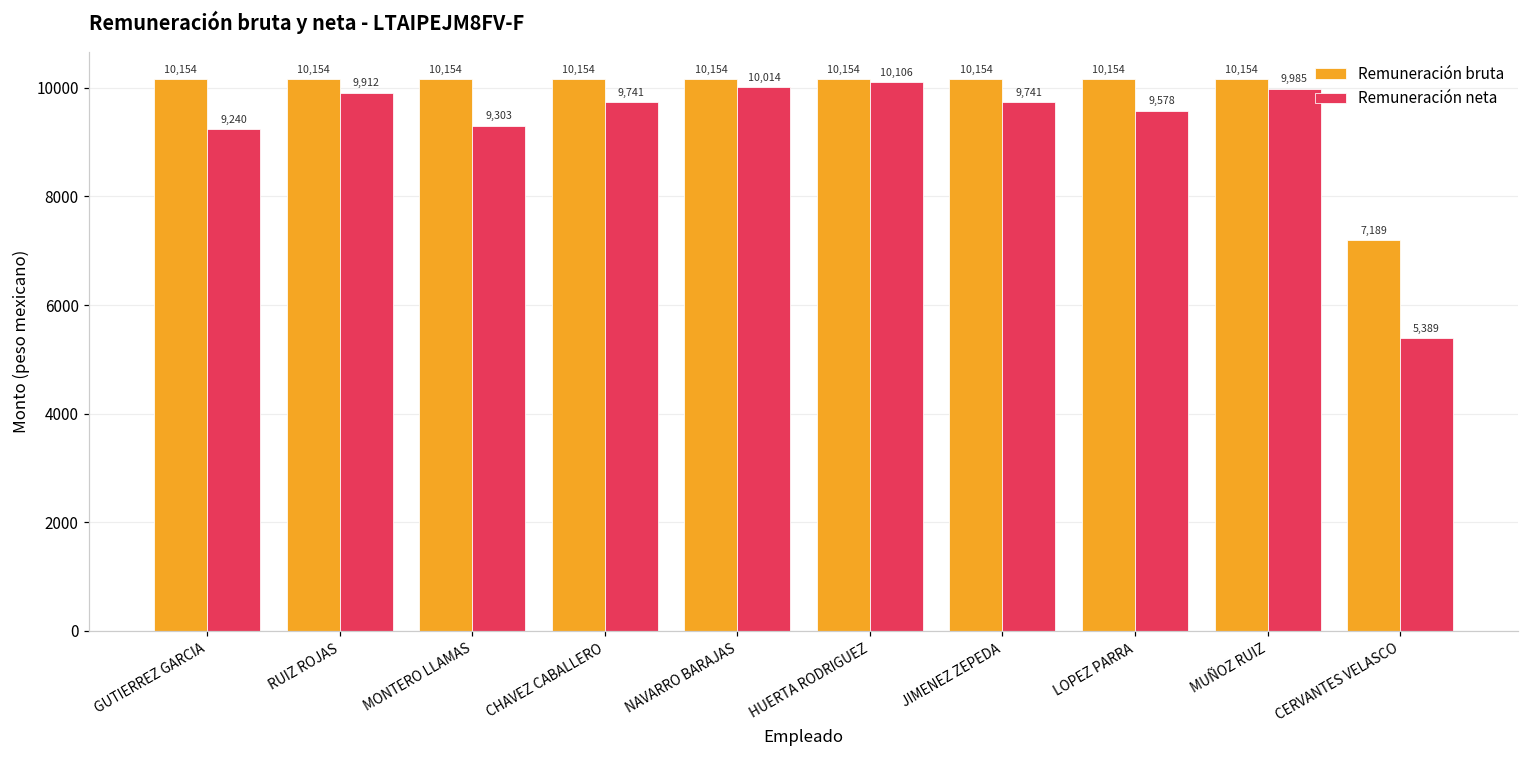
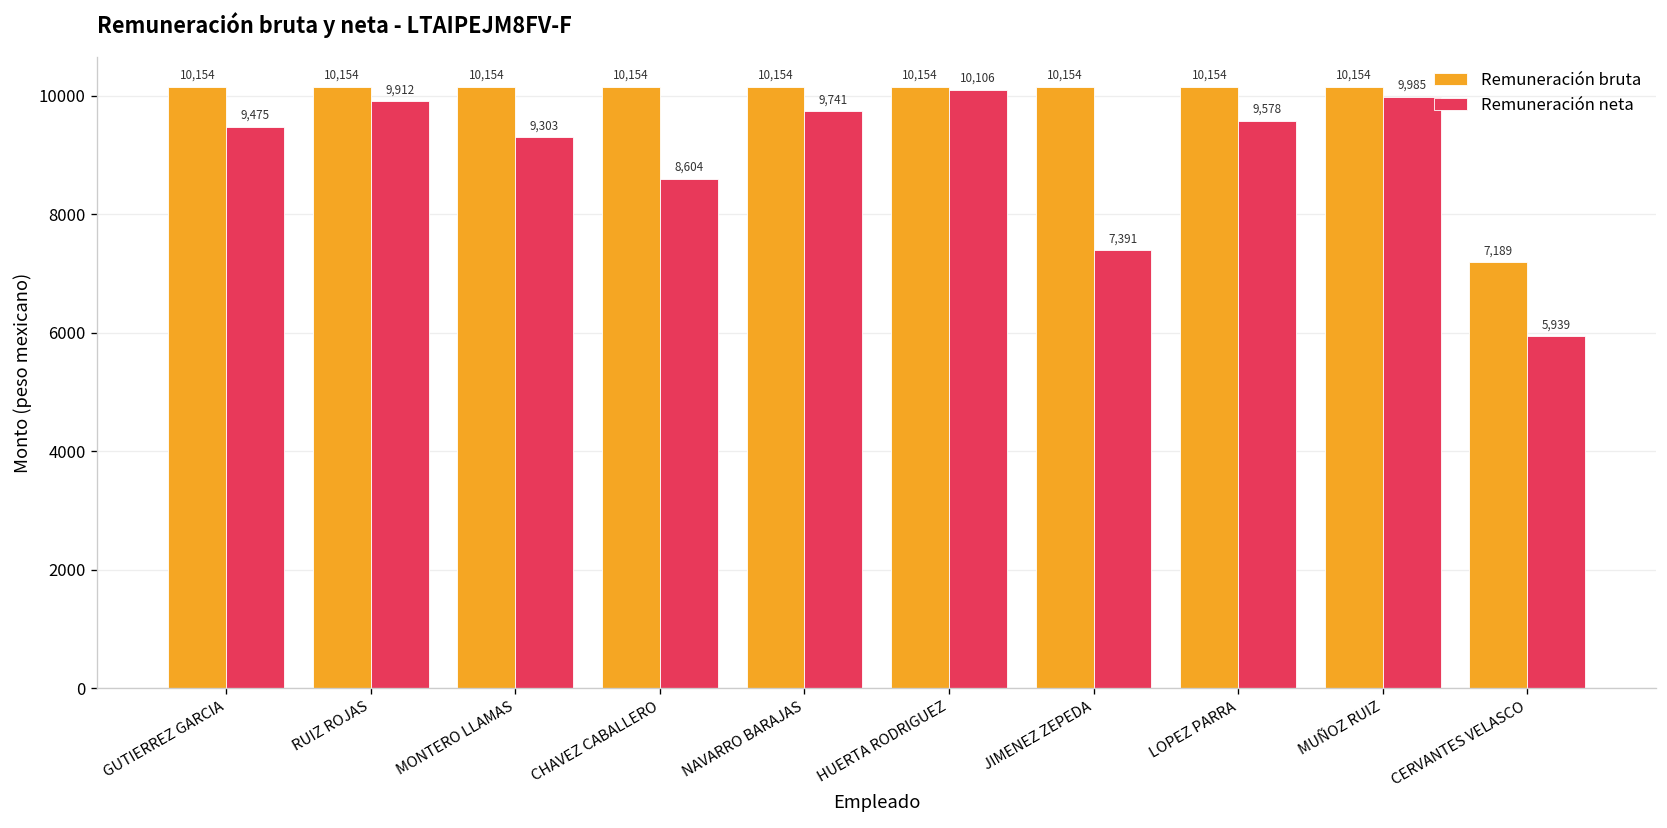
  {
    "Remuneración bruta": {
      "GUTIERREZ GARCIA": "10,154",
      "RUIZ ROJAS": "10,154",
      "MONTERO LLAMAS": "10,154",
      "CHAVEZ CABALLERO": "10,154",
      "NAVARRO BARAJAS": "10,154",
      "HUERTA RODRIGUEZ": "10,154",
      "JIMENEZ ZEPEDA": "10,154",
      "LOPEZ PARRA": "10,154",
      "MUÑOZ RUIZ": "10,154",
      "CERVANTES VELASCO": "7,189"
    },
    "Remuneración neta": {
-     "GUTIERREZ GARCIA": "9,240",
+     "GUTIERREZ GARCIA": "9,475",
      "RUIZ ROJAS": "9,912",
      "MONTERO LLAMAS": "9,303",
-     "CHAVEZ CABALLERO": "9,741",
-     "NAVARRO BARAJAS": "10,014",
+     "CHAVEZ CABALLERO": "8,604",
+     "NAVARRO BARAJAS": "9,741",
      "HUERTA RODRIGUEZ": "10,106",
-     "JIMENEZ ZEPEDA": "9,741",
+     "JIMENEZ ZEPEDA": "7,391",
      "LOPEZ PARRA": "9,578",
      "MUÑOZ RUIZ": "9,985",
-     "CERVANTES VELASCO": "5,389"
+     "CERVANTES VELASCO": "5,939"
    }
  }
